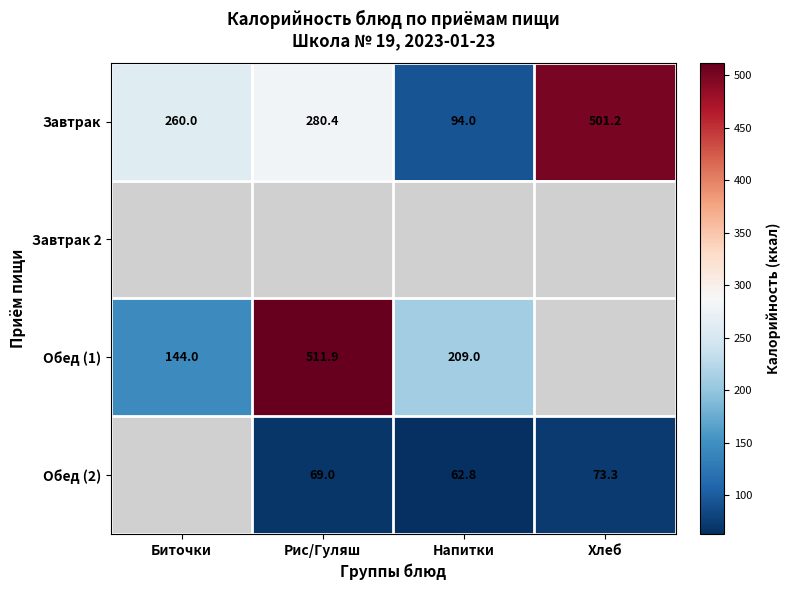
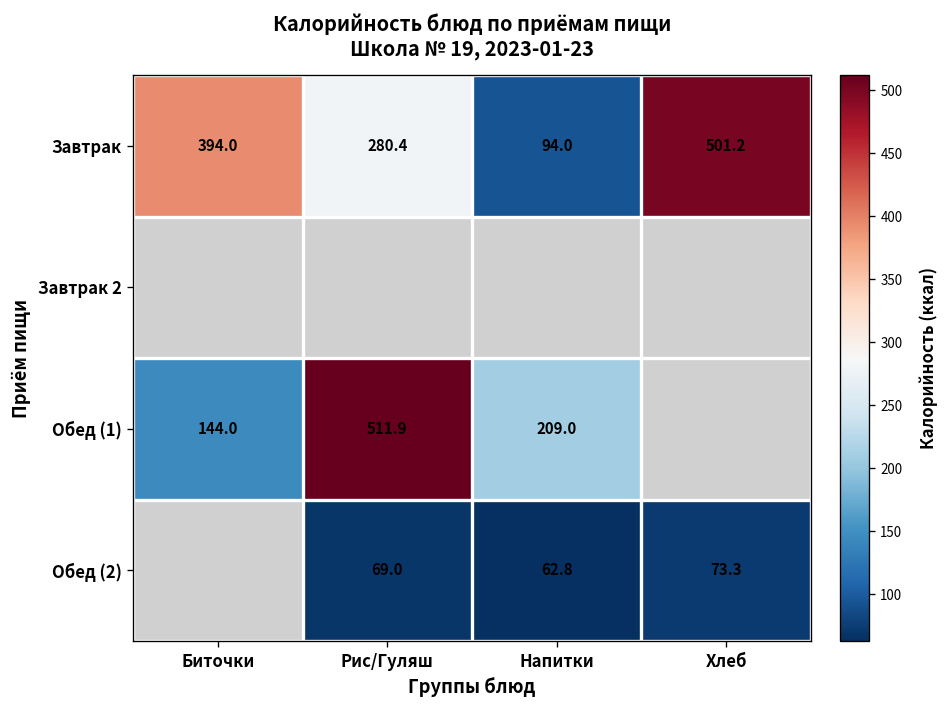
  {
    "Завтрак": {
-     "Биточки": 260.0,
+     "Биточки": 394.0,
      "Рис/Гуляш": 280.4,
      "Напитки": 94.0,
      "Хлеб": 501.2
    },
    "Обед (1)": {
      "Биточки": 144.0,
      "Рис/Гуляш": 511.9,
      "Напитки": 209.0
    },
    "Обед (2)": {
      "Рис/Гуляш": 69.0,
      "Напитки": 62.8,
      "Хлеб": 73.3
    }
  }
